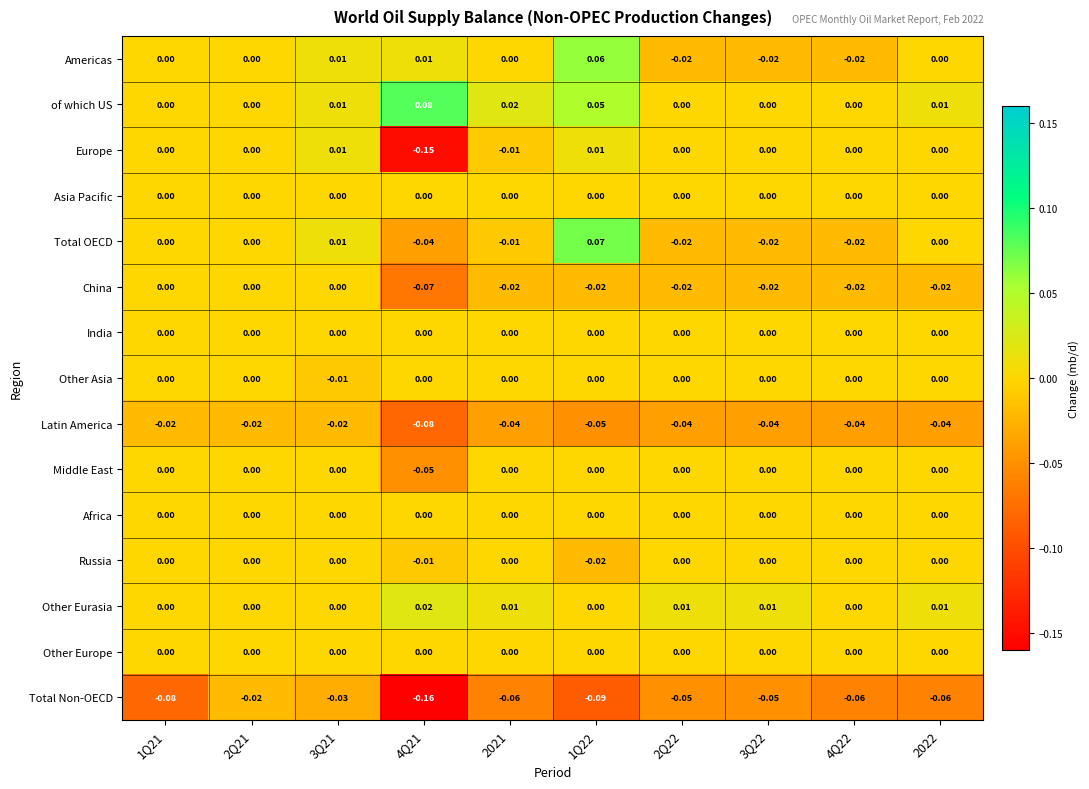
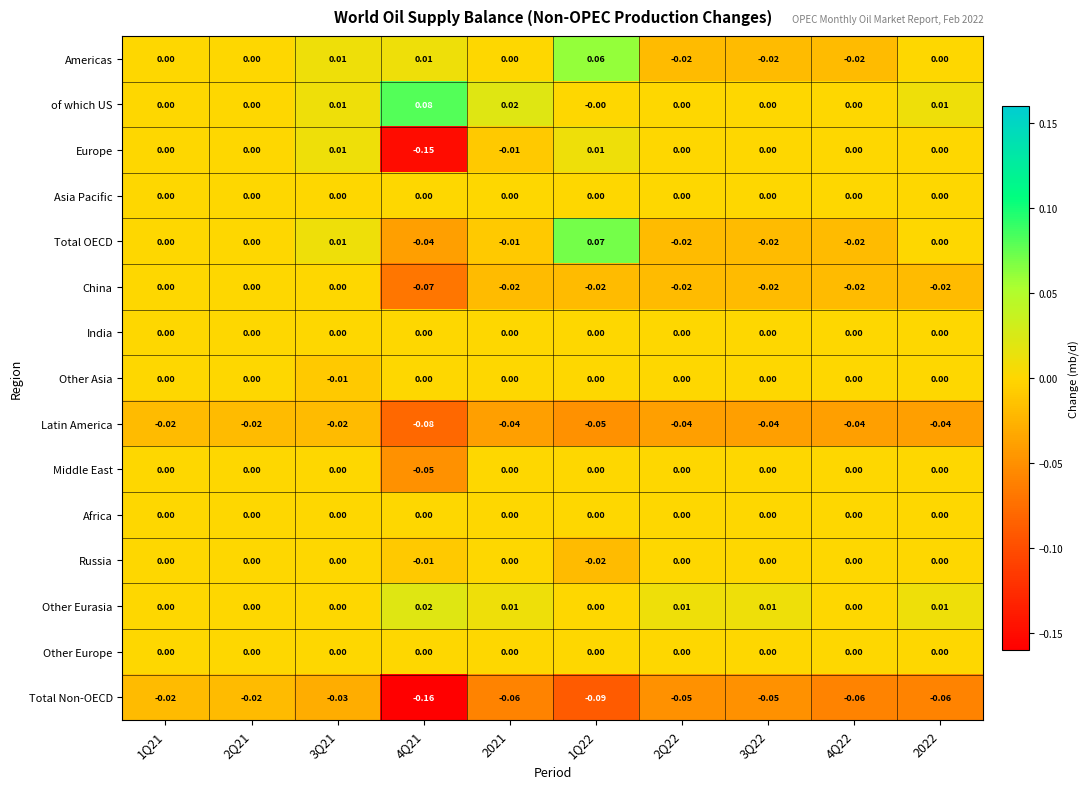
  {
    "Americas": {
      "1Q21": 0.00,
      "2Q21": 0.00,
      "3Q21": 0.01,
      "4Q21": 0.01,
      "2021": 0.00,
      "1Q22": 0.06,
      "2Q22": -0.02,
      "3Q22": -0.02,
      "4Q22": -0.02,
      "2022": 0.00
    },
    "of which US": {
      "1Q21": 0.00,
      "2Q21": 0.00,
      "3Q21": 0.01,
      "4Q21": 0.08,
      "2021": 0.02,
-     "1Q22": 0.05,
+     "1Q22": -0.00,
      "2Q22": 0.00,
      "3Q22": 0.00,
      "4Q22": 0.00,
      "2022": 0.01
    },
    "Europe": {
      "1Q21": 0.00,
      "2Q21": 0.00,
      "3Q21": 0.01,
      "4Q21": -0.15,
      "2021": -0.01,
      "1Q22": 0.01,
      "2Q22": 0.00,
      "3Q22": 0.00,
      "4Q22": 0.00,
      "2022": 0.00
    },
    "Asia Pacific": {
      "1Q21": 0.00,
      "2Q21": 0.00,
      "3Q21": 0.00,
      "4Q21": 0.00,
      "2021": 0.00,
      "1Q22": 0.00,
      "2Q22": 0.00,
      "3Q22": 0.00,
      "4Q22": 0.00,
      "2022": 0.00
    },
    "Total OECD": {
      "1Q21": 0.00,
      "2Q21": 0.00,
      "3Q21": 0.01,
      "4Q21": -0.04,
      "2021": -0.01,
      "1Q22": 0.07,
      "2Q22": -0.02,
      "3Q22": -0.02,
      "4Q22": -0.02,
      "2022": 0.00
    },
    "China": {
      "1Q21": 0.00,
      "2Q21": 0.00,
      "3Q21": 0.00,
      "4Q21": -0.07,
      "2021": -0.02,
      "1Q22": -0.02,
      "2Q22": -0.02,
      "3Q22": -0.02,
      "4Q22": -0.02,
      "2022": -0.02
    },
    "India": {
      "1Q21": 0.00,
      "2Q21": 0.00,
      "3Q21": 0.00,
      "4Q21": 0.00,
      "2021": 0.00,
      "1Q22": 0.00,
      "2Q22": 0.00,
      "3Q22": 0.00,
      "4Q22": 0.00,
      "2022": 0.00
    },
    "Other Asia": {
      "1Q21": 0.00,
      "2Q21": 0.00,
      "3Q21": -0.01,
      "4Q21": 0.00,
      "2021": 0.00,
      "1Q22": 0.00,
      "2Q22": 0.00,
      "3Q22": 0.00,
      "4Q22": 0.00,
      "2022": 0.00
    },
    "Latin America": {
      "1Q21": -0.02,
      "2Q21": -0.02,
      "3Q21": -0.02,
      "4Q21": -0.08,
      "2021": -0.04,
      "1Q22": -0.05,
      "2Q22": -0.04,
      "3Q22": -0.04,
      "4Q22": -0.04,
      "2022": -0.04
    },
    "Middle East": {
      "1Q21": 0.00,
      "2Q21": 0.00,
      "3Q21": 0.00,
      "4Q21": -0.05,
      "2021": 0.00,
      "1Q22": 0.00,
      "2Q22": 0.00,
      "3Q22": 0.00,
      "4Q22": 0.00,
      "2022": 0.00
    },
    "Africa": {
      "1Q21": 0.00,
      "2Q21": 0.00,
      "3Q21": 0.00,
      "4Q21": 0.00,
      "2021": 0.00,
      "1Q22": 0.00,
      "2Q22": 0.00,
      "3Q22": 0.00,
      "4Q22": 0.00,
      "2022": 0.00
    },
    "Russia": {
      "1Q21": 0.00,
      "2Q21": 0.00,
      "3Q21": 0.00,
      "4Q21": -0.01,
      "2021": 0.00,
      "1Q22": -0.02,
      "2Q22": 0.00,
      "3Q22": 0.00,
      "4Q22": 0.00,
      "2022": 0.00
    },
    "Other Eurasia": {
      "1Q21": 0.00,
      "2Q21": 0.00,
      "3Q21": 0.00,
      "4Q21": 0.02,
      "2021": 0.01,
      "1Q22": 0.00,
      "2Q22": 0.01,
      "3Q22": 0.01,
      "4Q22": 0.00,
      "2022": 0.01
    },
    "Other Europe": {
      "1Q21": 0.00,
      "2Q21": 0.00,
      "3Q21": 0.00,
      "4Q21": 0.00,
      "2021": 0.00,
      "1Q22": 0.00,
      "2Q22": 0.00,
      "3Q22": 0.00,
      "4Q22": 0.00,
      "2022": 0.00
    },
    "Total Non-OECD": {
-     "1Q21": -0.08,
+     "1Q21": -0.02,
      "2Q21": -0.02,
      "3Q21": -0.03,
      "4Q21": -0.16,
      "2021": -0.06,
      "1Q22": -0.09,
      "2Q22": -0.05,
      "3Q22": -0.05,
      "4Q22": -0.06,
      "2022": -0.06
    }
  }
